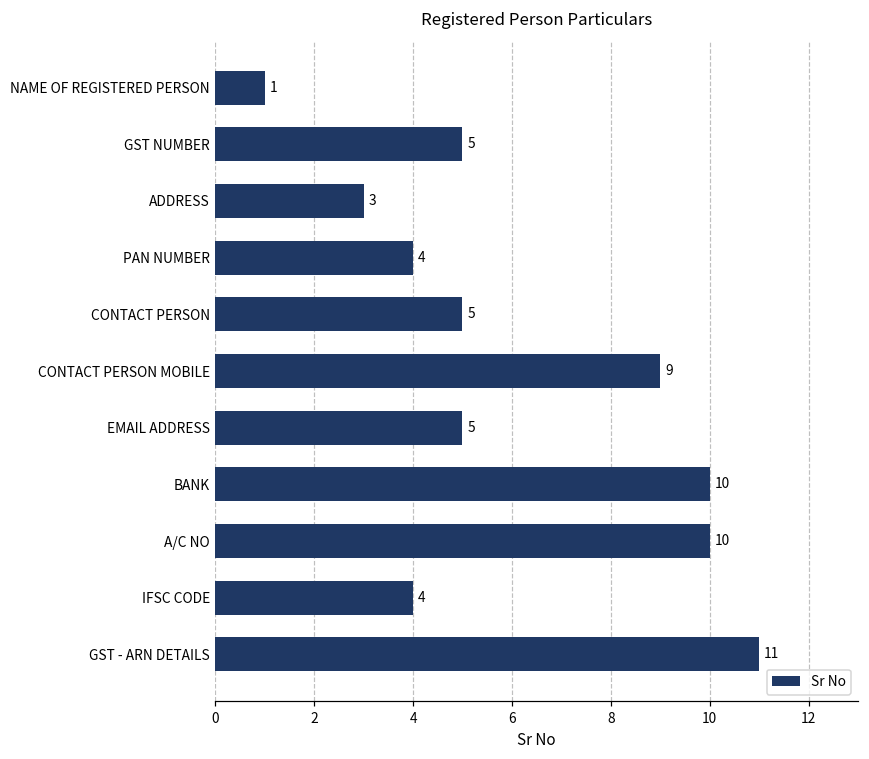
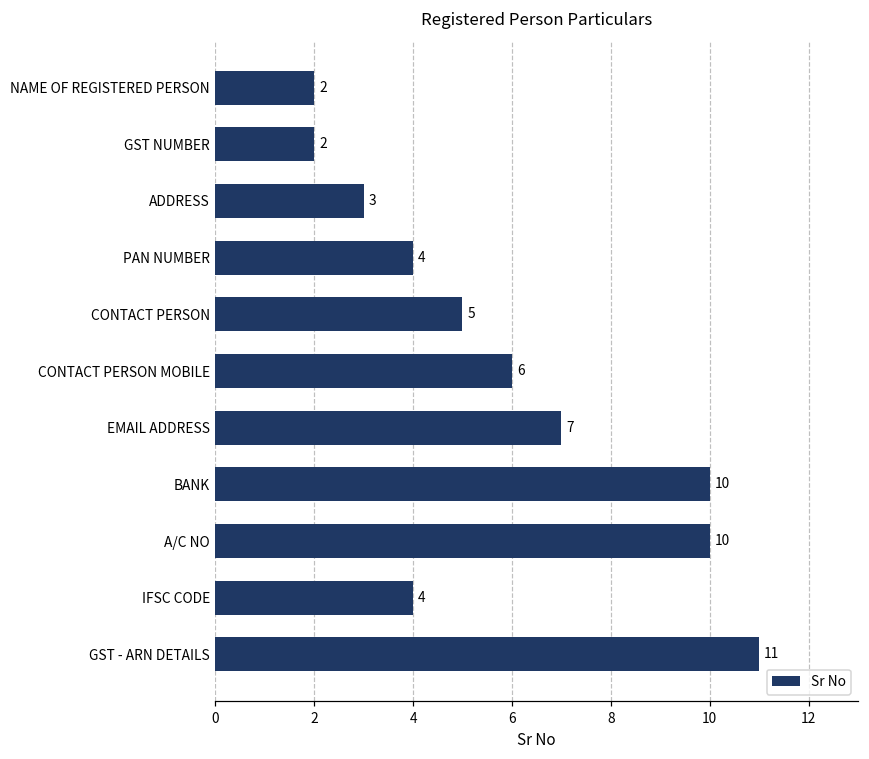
  {
-   "NAME OF REGISTERED PERSON": 1,
-   "GST NUMBER": 5,
+   "NAME OF REGISTERED PERSON": 2,
+   "GST NUMBER": 2,
    "ADDRESS": 3,
    "PAN NUMBER": 4,
    "CONTACT PERSON": 5,
-   "CONTACT PERSON MOBILE": 9,
-   "EMAIL ADDRESS": 5,
+   "CONTACT PERSON MOBILE": 6,
+   "EMAIL ADDRESS": 7,
    "BANK": 10,
    "A/C NO": 10,
    "IFSC CODE": 4,
    "GST - ARN DETAILS": 11
  }
